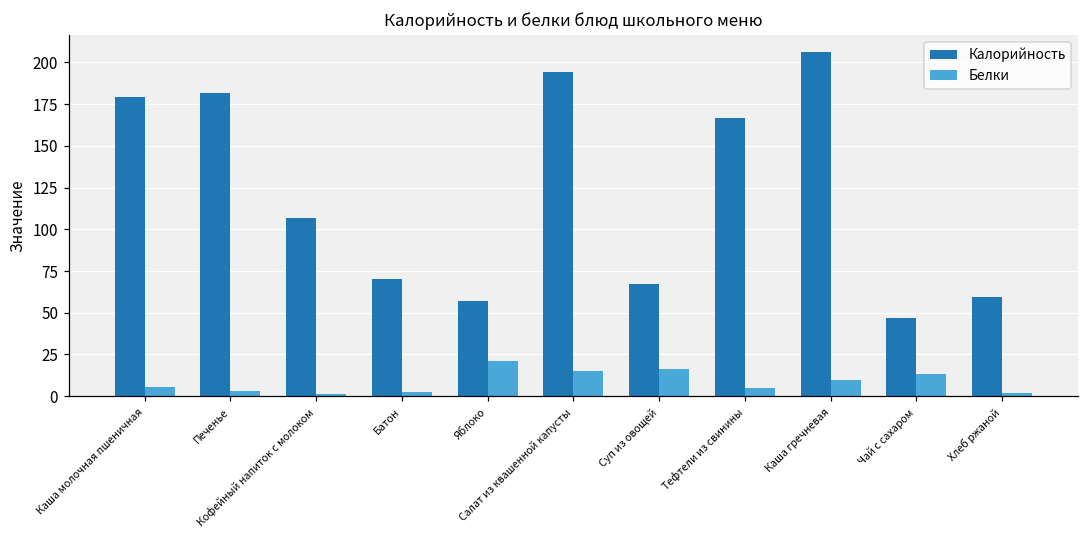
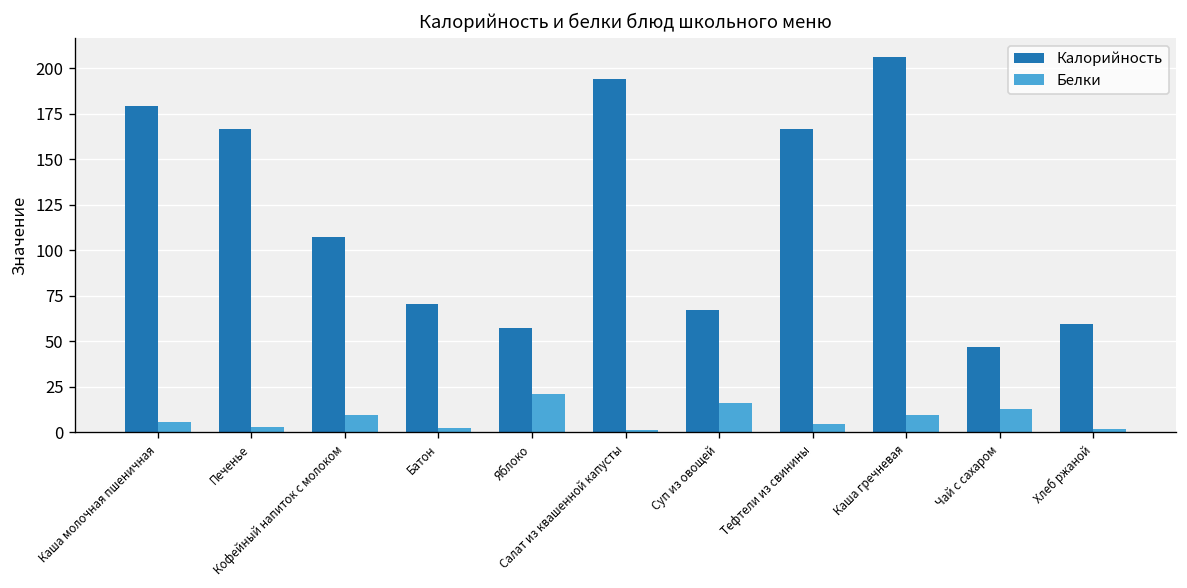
  {
    "Калорийность": {
      "Каша молочная пшеничная": 179,
-     "Печенье": 182,
+     "Печенье": 167,
      "Кофейный напиток с молоком": 107,
      "Батон": 71,
      "Яблоко": 57,
      "Салат из квашенной капусты": 194,
      "Суп из овощей": 67,
      "Тефтели из свинины": 167,
      "Каша гречневая": 206,
      "Чай с сахаром": 47,
      "Хлеб ржаной": 60
    },
    "Белки": {
      "Каша молочная пшеничная": 6,
      "Печенье": 3,
-     "Кофейный напиток с молоком": 2,
+     "Кофейный напиток с молоком": 10,
      "Батон": 2,
      "Яблоко": 21,
-     "Салат из квашенной капусты": 15,
+     "Салат из квашенной капусты": 1,
      "Суп из овощей": 16,
      "Тефтели из свинины": 5,
      "Каша гречневая": 10,
      "Чай с сахаром": 13,
      "Хлеб ржаной": 2
    }
  }
